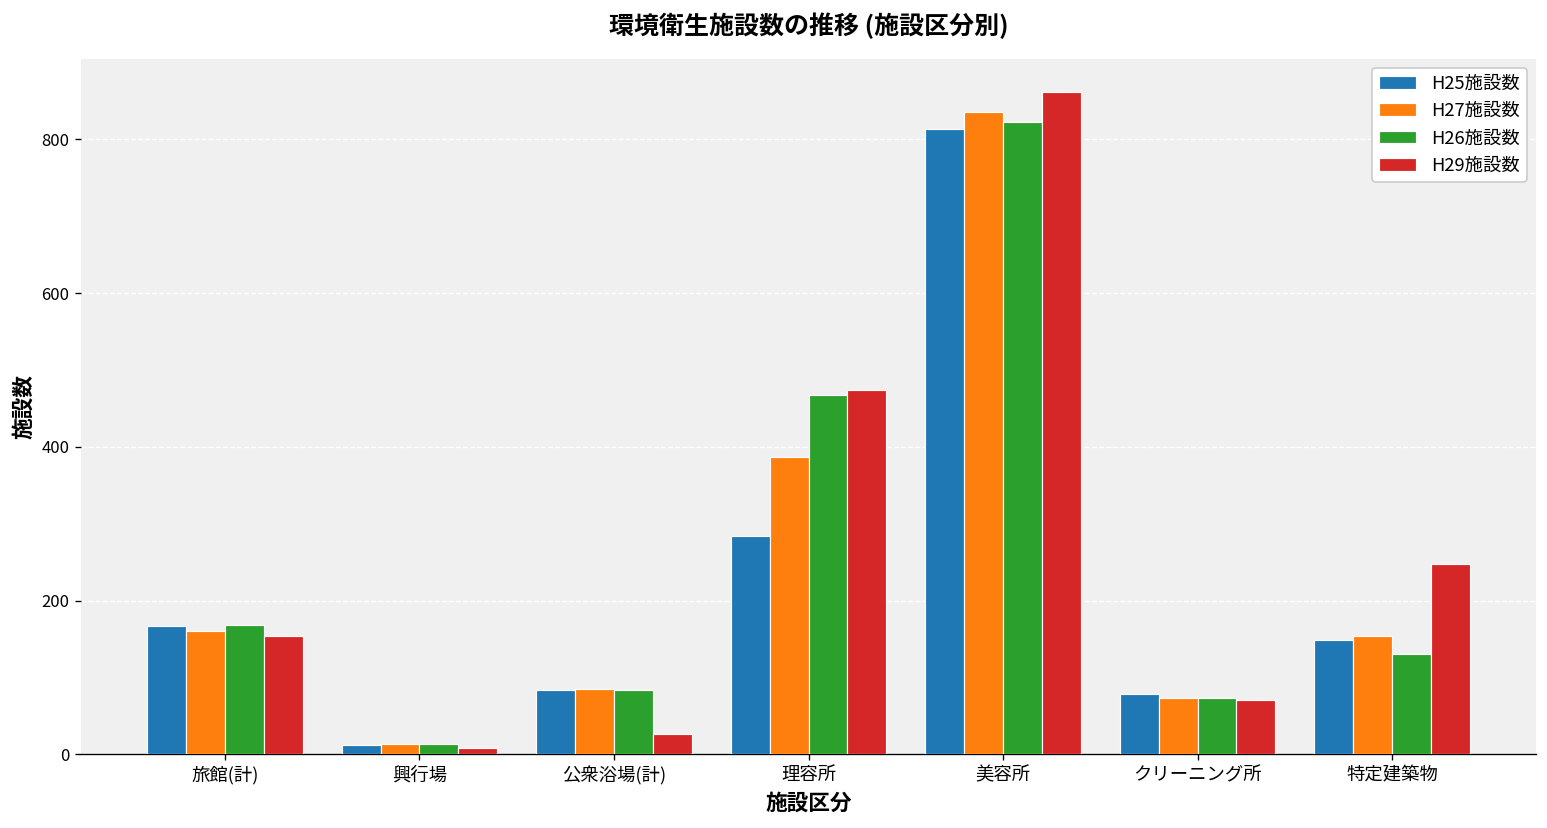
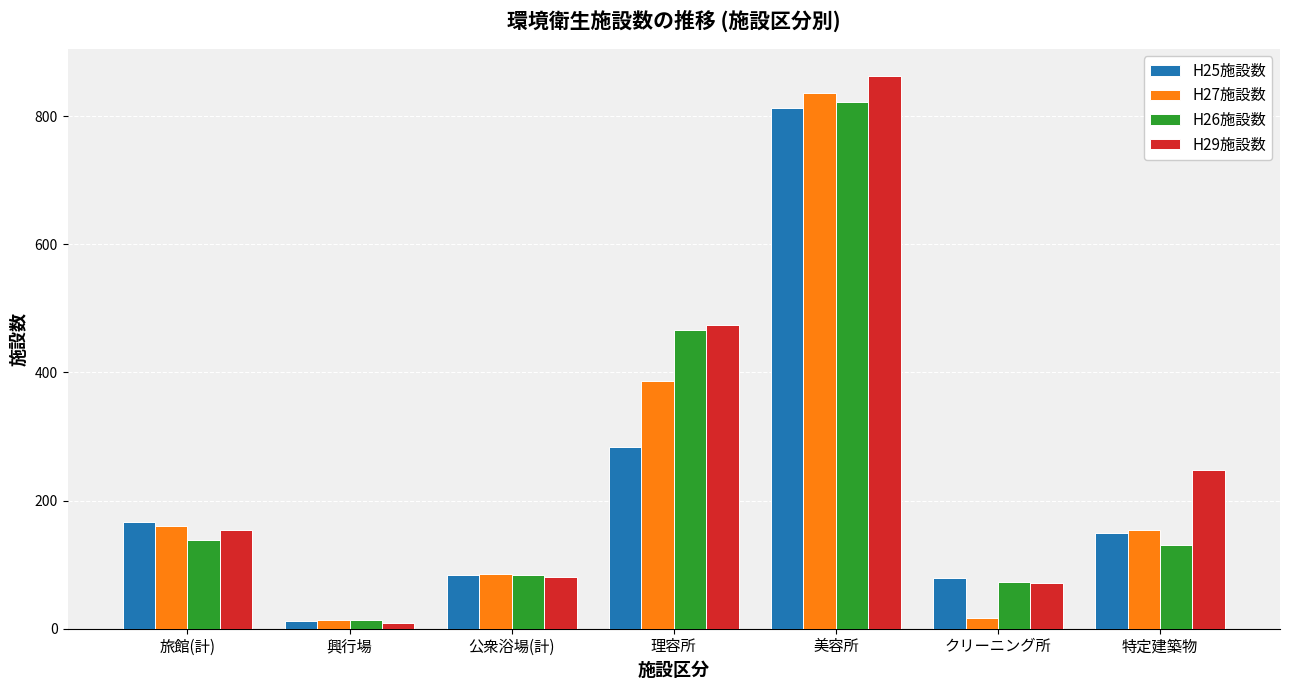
  {
    "H25施設数": {
      "旅館(計)": 170,
      "興行場": 10,
      "公衆浴場(計)": 80,
      "理容所": 280,
      "美容所": 810,
      "クリーニング所": 80,
      "特定建築物": 150
    },
    "H27施設数": {
      "旅館(計)": 160,
      "興行場": 10,
      "公衆浴場(計)": 90,
      "理容所": 390,
      "美容所": 840,
-     "クリーニング所": 70,
+     "クリーニング所": 20,
      "特定建築物": 150
    },
    "H26施設数": {
-     "旅館(計)": 170,
+     "旅館(計)": 140,
      "興行場": 10,
      "公衆浴場(計)": 80,
      "理容所": 470,
      "美容所": 820,
      "クリーニング所": 70,
      "特定建築物": 130
    },
    "H29施設数": {
      "旅館(計)": 150,
      "興行場": 10,
-     "公衆浴場(計)": 30,
+     "公衆浴場(計)": 80,
      "理容所": 470,
      "美容所": 860,
      "クリーニング所": 70,
      "特定建築物": 250
    }
  }
